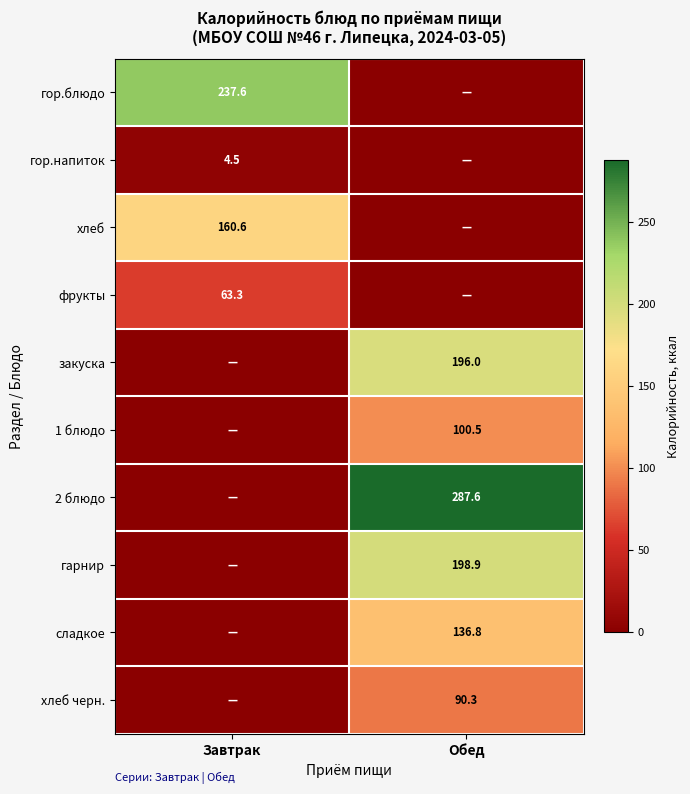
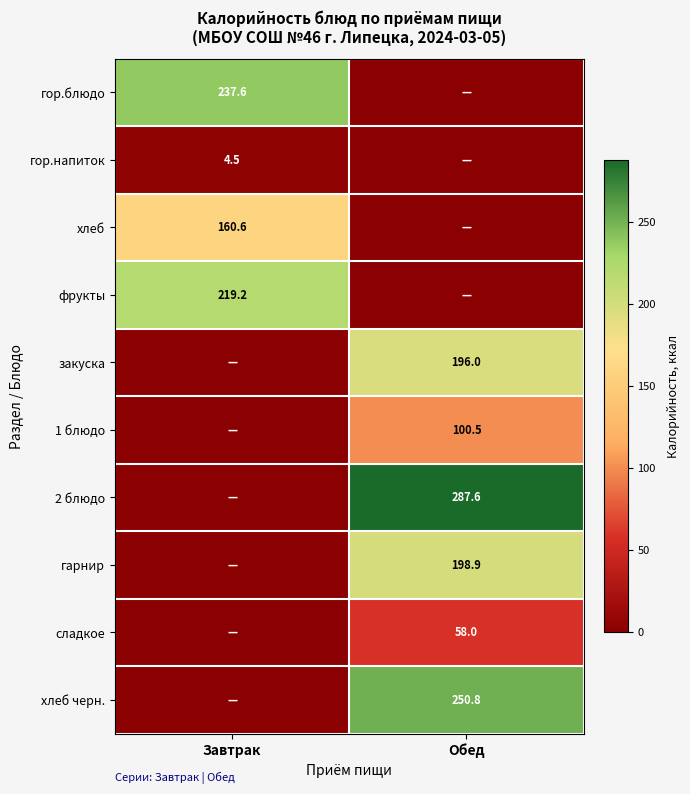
  {
    "гор.блюдо": {
      "Завтрак": 237.6
    },
    "гор.напиток": {
      "Завтрак": 4.5
    },
    "хлеб": {
      "Завтрак": 160.6
    },
    "фрукты": {
-     "Завтрак": 63.3
+     "Завтрак": 219.2
    },
    "закуска": {
      "Обед": 196.0
    },
    "1 блюдо": {
      "Обед": 100.5
    },
    "2 блюдо": {
      "Обед": 287.6
    },
    "гарнир": {
      "Обед": 198.9
    },
    "сладкое": {
-     "Обед": 136.8
+     "Обед": 58.0
    },
    "хлеб черн.": {
-     "Обед": 90.3
+     "Обед": 250.8
    }
  }
